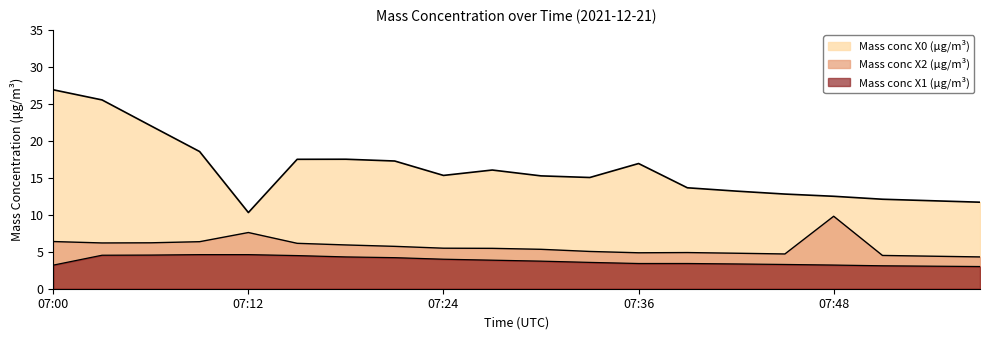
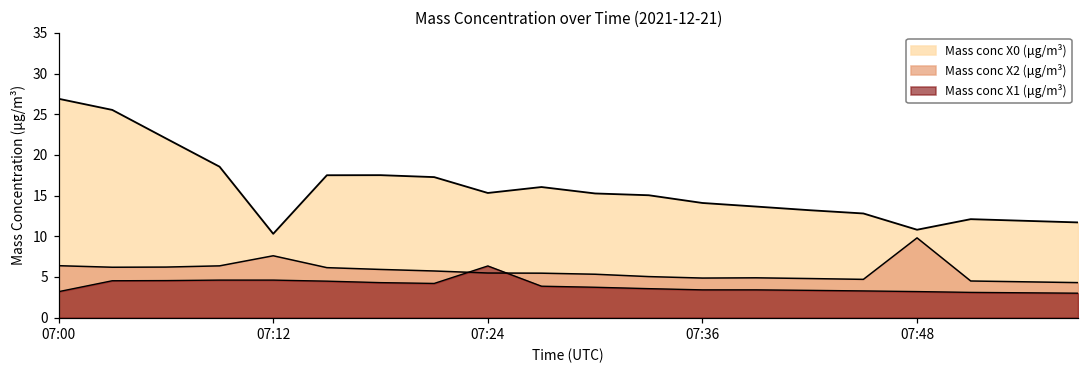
  {
    "Mass conc X0 (μg/m³)": {
      "07:00": 27,
      "07:12": 10,
      "07:24": 15,
-     "07:36": 17,
-     "07:48": 13
+     "07:36": 14,
+     "07:48": 11
    },
    "Mass conc X2 (μg/m³)": {
      "07:00": 6,
      "07:12": 8,
      "07:24": 5,
      "07:36": 5,
      "07:48": 10
    },
    "Mass conc X1 (μg/m³)": {
      "07:00": 3,
      "07:12": 5,
-     "07:24": 4,
+     "07:24": 6,
      "07:36": 3,
      "07:48": 3
    }
  }
